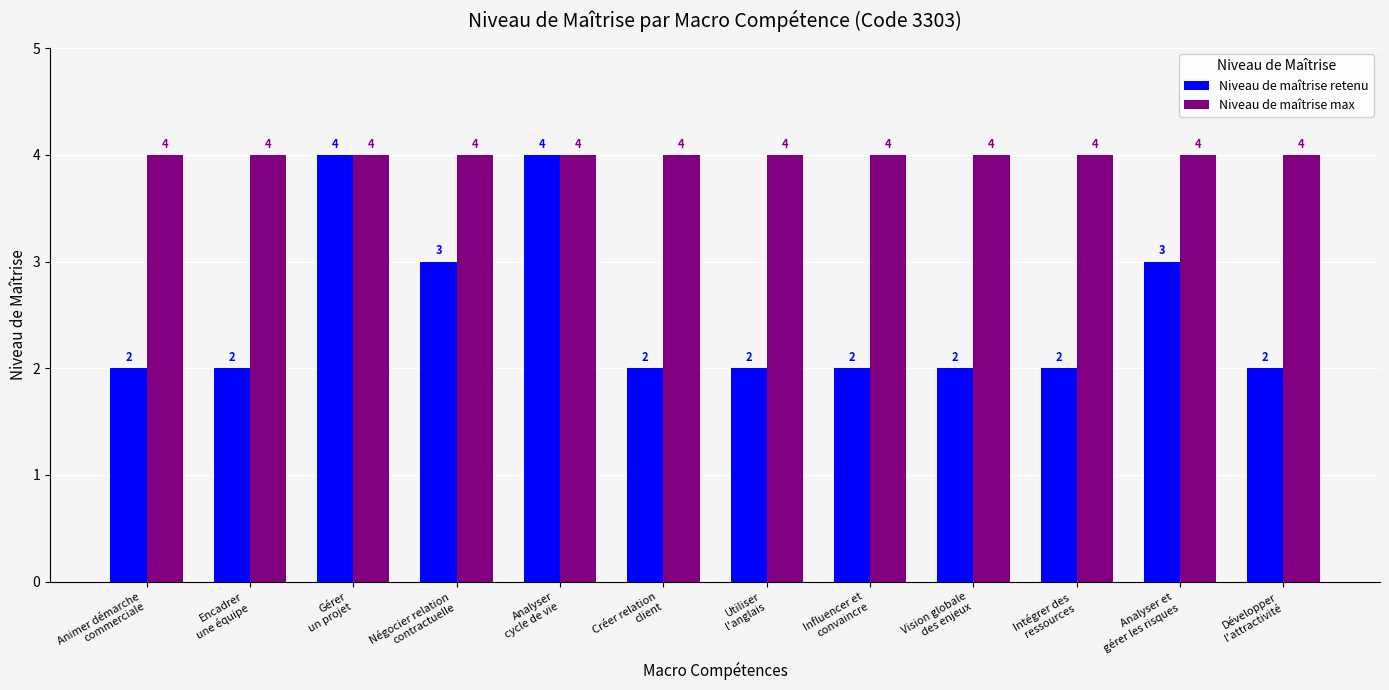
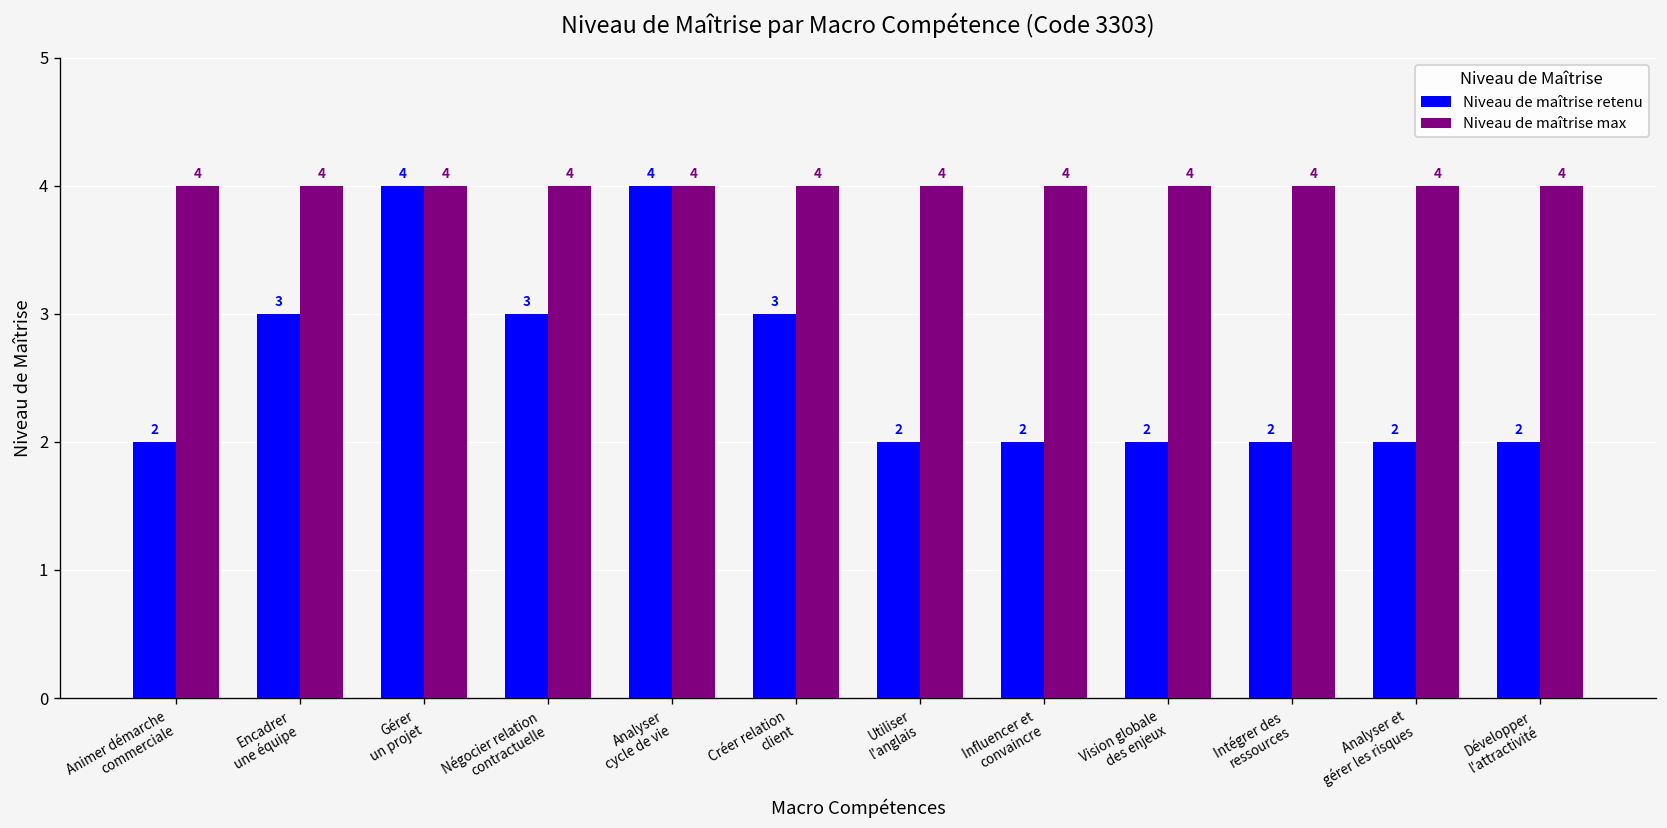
  {
    "Niveau de maîtrise retenu": {
      "Animer démarche commerciale": 2,
-     "Encadrer une équipe": 2,
+     "Encadrer une équipe": 3,
      "Gérer un projet": 4,
      "Négocier relation contractuelle": 3,
      "Analyser cycle de vie": 4,
-     "Créer relation client": 2,
+     "Créer relation client": 3,
      "Utiliser l'anglais": 2,
      "Influencer et convaincre": 2,
      "Vision globale des enjeux": 2,
      "Intégrer des ressources": 2,
-     "Analyser et gérer les risques": 3,
+     "Analyser et gérer les risques": 2,
      "Développer l'attractivité": 2
    },
    "Niveau de maîtrise max": {
      "Animer démarche commerciale": 4,
      "Encadrer une équipe": 4,
      "Gérer un projet": 4,
      "Négocier relation contractuelle": 4,
      "Analyser cycle de vie": 4,
      "Créer relation client": 4,
      "Utiliser l'anglais": 4,
      "Influencer et convaincre": 4,
      "Vision globale des enjeux": 4,
      "Intégrer des ressources": 4,
      "Analyser et gérer les risques": 4,
      "Développer l'attractivité": 4
    }
  }
